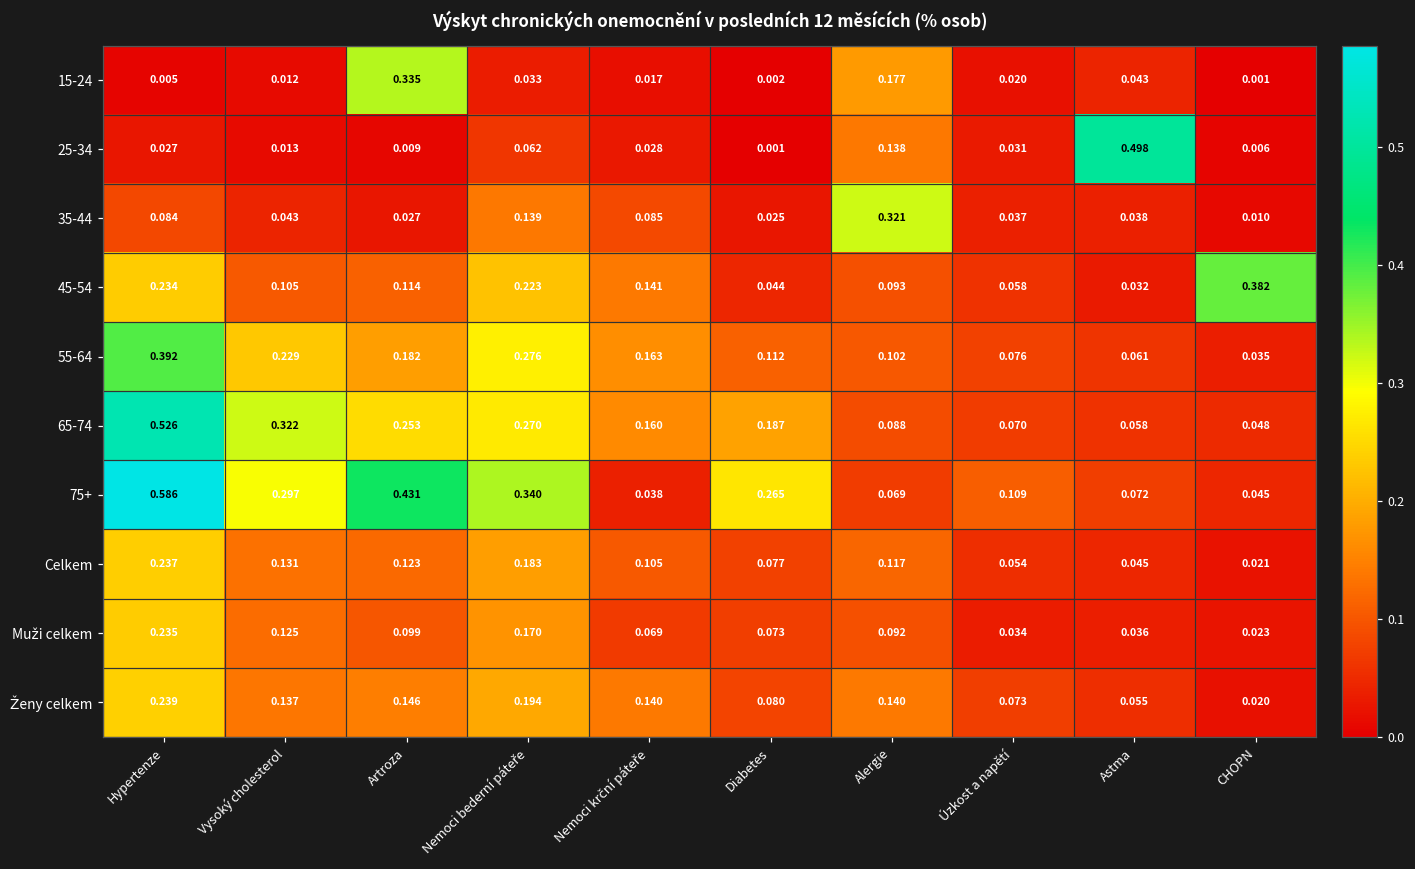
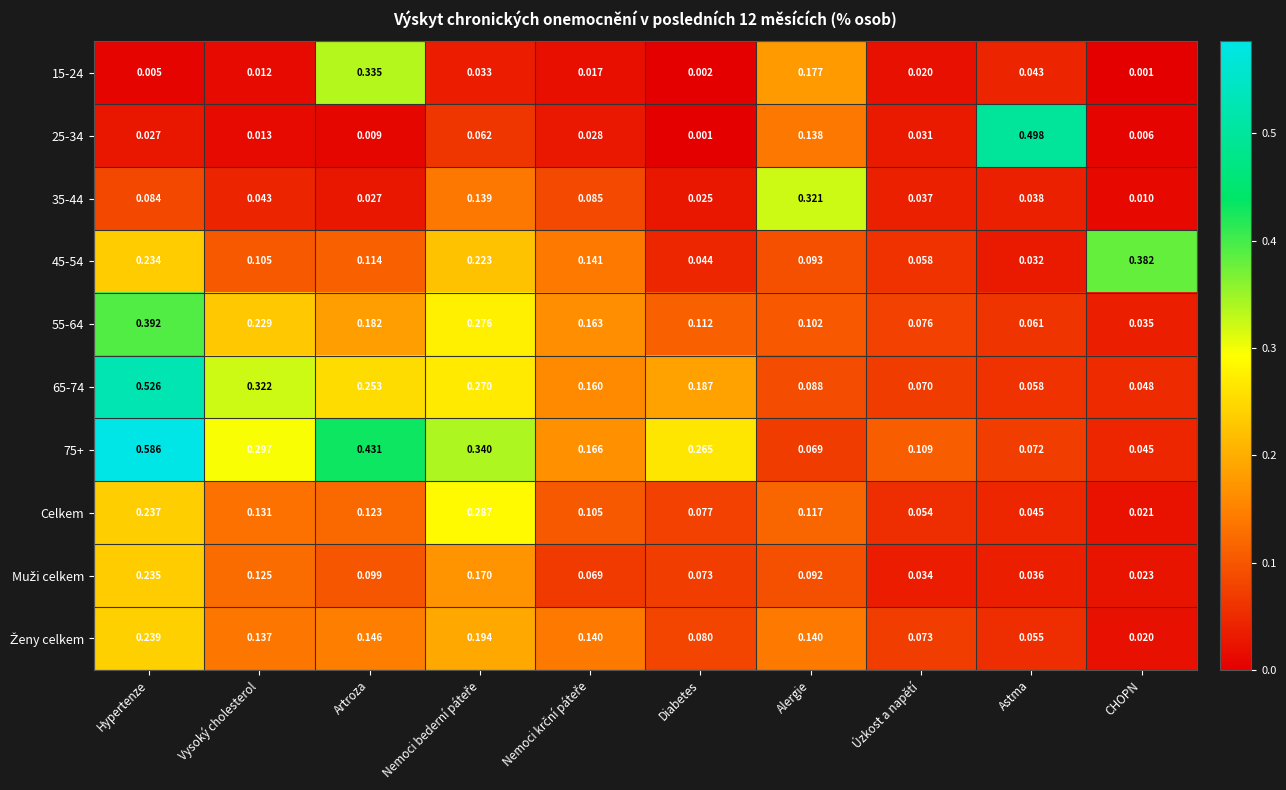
  {
    "15-24": {
      "Hypertenze": 0.005,
      "Vysoký cholesterol": 0.012,
      "Artroza": 0.335,
      "Nemoci bederní páteře": 0.033,
      "Nemoci krční páteře": 0.017,
      "Diabetes": 0.002,
      "Alergie": 0.177,
      "Úzkost a napětí": 0.020,
      "Astma": 0.043,
      "CHOPN": 0.001
    },
    "25-34": {
      "Hypertenze": 0.027,
      "Vysoký cholesterol": 0.013,
      "Artroza": 0.009,
      "Nemoci bederní páteře": 0.062,
      "Nemoci krční páteře": 0.028,
      "Diabetes": 0.001,
      "Alergie": 0.138,
      "Úzkost a napětí": 0.031,
      "Astma": 0.498,
      "CHOPN": 0.006
    },
    "35-44": {
      "Hypertenze": 0.084,
      "Vysoký cholesterol": 0.043,
      "Artroza": 0.027,
      "Nemoci bederní páteře": 0.139,
      "Nemoci krční páteře": 0.085,
      "Diabetes": 0.025,
      "Alergie": 0.321,
      "Úzkost a napětí": 0.037,
      "Astma": 0.038,
      "CHOPN": 0.010
    },
    "45-54": {
      "Hypertenze": 0.234,
      "Vysoký cholesterol": 0.105,
      "Artroza": 0.114,
      "Nemoci bederní páteře": 0.223,
      "Nemoci krční páteře": 0.141,
      "Diabetes": 0.044,
      "Alergie": 0.093,
      "Úzkost a napětí": 0.058,
      "Astma": 0.032,
      "CHOPN": 0.382
    },
    "55-64": {
      "Hypertenze": 0.392,
      "Vysoký cholesterol": 0.229,
      "Artroza": 0.182,
      "Nemoci bederní páteře": 0.276,
      "Nemoci krční páteře": 0.163,
      "Diabetes": 0.112,
      "Alergie": 0.102,
      "Úzkost a napětí": 0.076,
      "Astma": 0.061,
      "CHOPN": 0.035
    },
    "65-74": {
      "Hypertenze": 0.526,
      "Vysoký cholesterol": 0.322,
      "Artroza": 0.253,
      "Nemoci bederní páteře": 0.270,
      "Nemoci krční páteře": 0.160,
      "Diabetes": 0.187,
      "Alergie": 0.088,
      "Úzkost a napětí": 0.070,
      "Astma": 0.058,
      "CHOPN": 0.048
    },
    "75+": {
      "Hypertenze": 0.586,
      "Vysoký cholesterol": 0.297,
      "Artroza": 0.431,
      "Nemoci bederní páteře": 0.340,
-     "Nemoci krční páteře": 0.038,
+     "Nemoci krční páteře": 0.166,
      "Diabetes": 0.265,
      "Alergie": 0.069,
      "Úzkost a napětí": 0.109,
      "Astma": 0.072,
      "CHOPN": 0.045
    },
    "Celkem": {
      "Hypertenze": 0.237,
      "Vysoký cholesterol": 0.131,
      "Artroza": 0.123,
-     "Nemoci bederní páteře": 0.183,
+     "Nemoci bederní páteře": 0.287,
      "Nemoci krční páteře": 0.105,
      "Diabetes": 0.077,
      "Alergie": 0.117,
      "Úzkost a napětí": 0.054,
      "Astma": 0.045,
      "CHOPN": 0.021
    },
    "Muži celkem": {
      "Hypertenze": 0.235,
      "Vysoký cholesterol": 0.125,
      "Artroza": 0.099,
      "Nemoci bederní páteře": 0.170,
      "Nemoci krční páteře": 0.069,
      "Diabetes": 0.073,
      "Alergie": 0.092,
      "Úzkost a napětí": 0.034,
      "Astma": 0.036,
      "CHOPN": 0.023
    },
    "Ženy celkem": {
      "Hypertenze": 0.239,
      "Vysoký cholesterol": 0.137,
      "Artroza": 0.146,
      "Nemoci bederní páteře": 0.194,
      "Nemoci krční páteře": 0.140,
      "Diabetes": 0.080,
      "Alergie": 0.140,
      "Úzkost a napětí": 0.073,
      "Astma": 0.055,
      "CHOPN": 0.020
    }
  }
